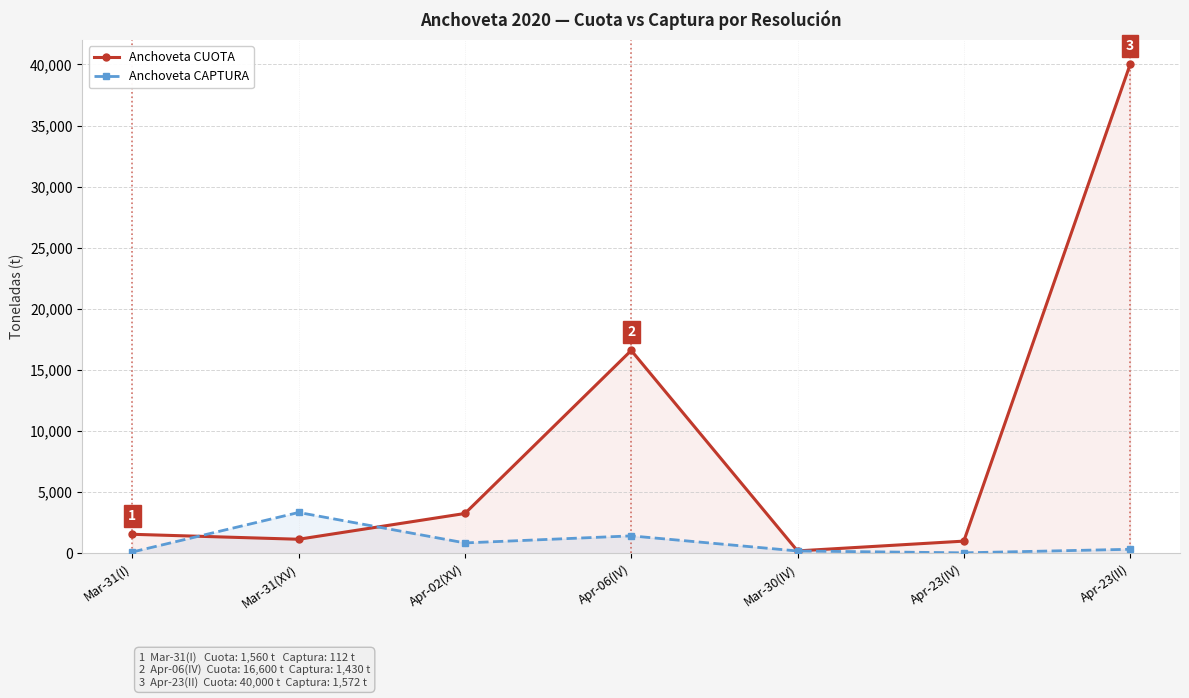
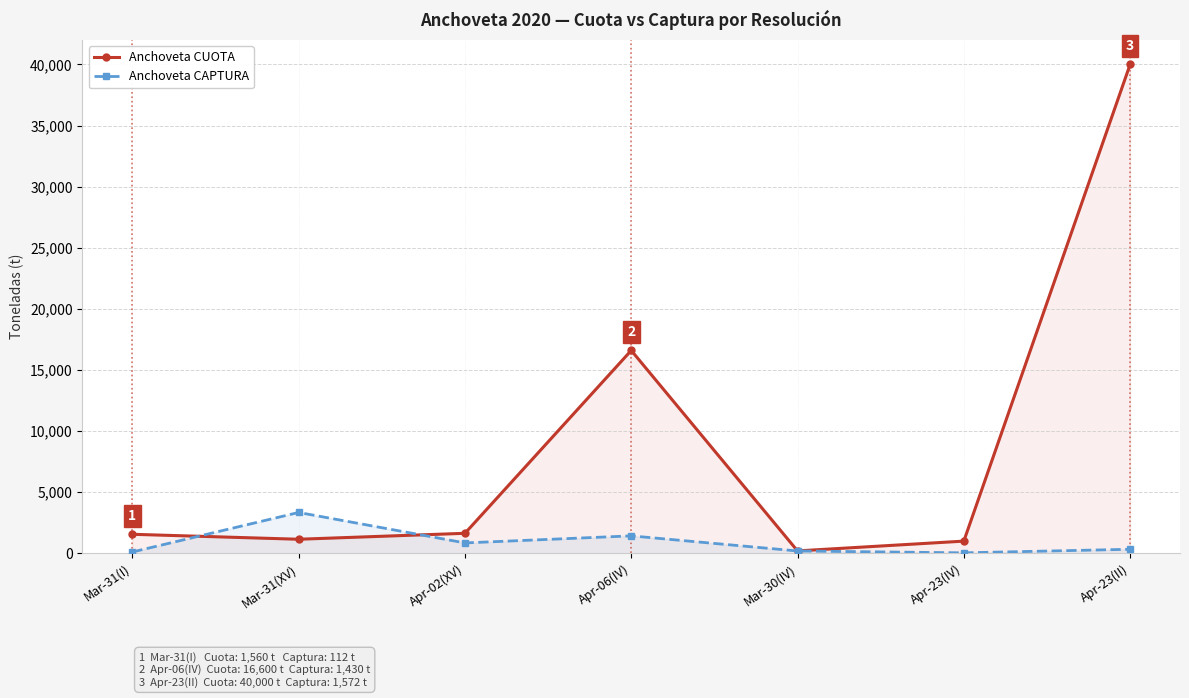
  {
    "Anchoveta CUOTA": {
      "Mar-31(XV)": "1,200",
-     "Apr-02(XV)": "3,300",
+     "Apr-02(XV)": "1,600",
      "Apr-23(IV)": "1,000"
    },
    "Anchoveta CAPTURA": {
      "Mar-31(I)": "100",
      "Mar-31(XV)": "3,300",
      "Apr-02(XV)": "900",
      "Apr-06(IV)": "1,400",
      "Apr-23(IV)": "0",
      "Apr-23(II)": "300"
    }
  }
